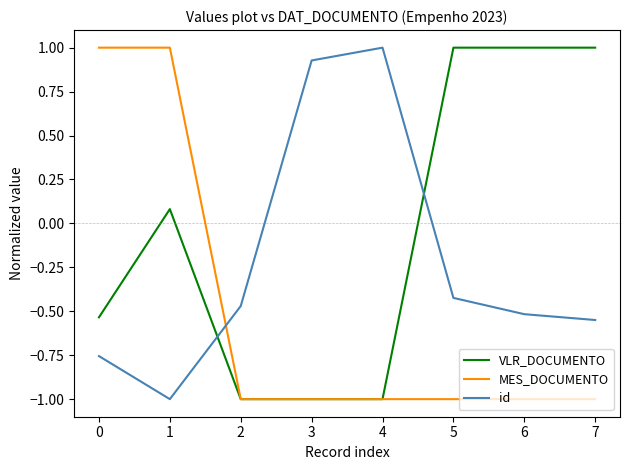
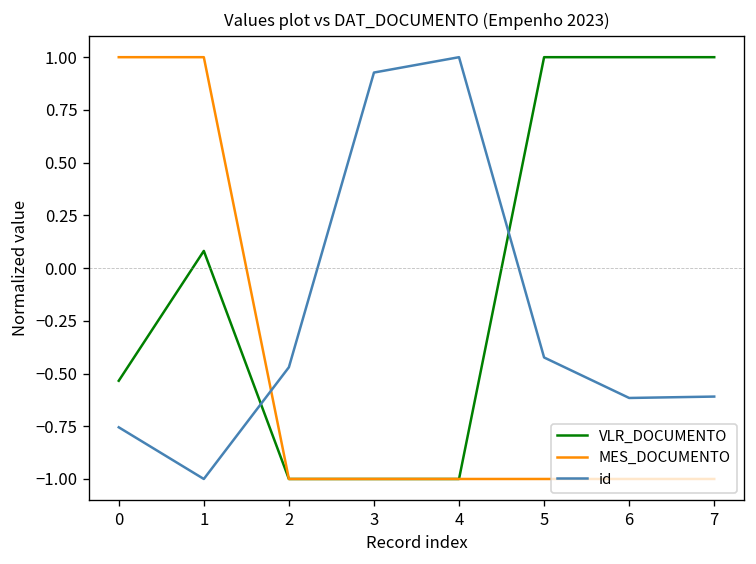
  {
    "VLR_DOCUMENTO": {
      "0": -0.53,
      "1": 0.08,
      "5": 1.00,
      "6": 1.00,
      "7": 1.00
    },
    "MES_DOCUMENTO": {
      "0": 1.00,
      "1": 1.00,
      "5": -1.00
    },
    "id": {
      "0": -0.75,
      "1": -1.00,
      "2": -0.47,
      "3": 0.93,
      "4": 1.00,
      "5": -0.42,
-     "6": -0.52,
-     "7": -0.55
+     "6": -0.62,
+     "7": -0.61
    }
  }
